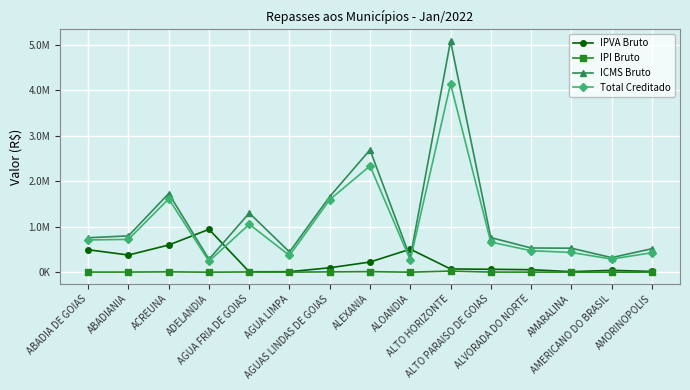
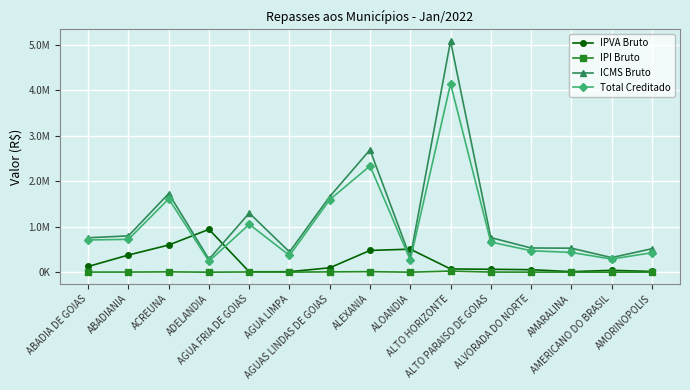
  {
    "IPVA Bruto": {
-     "ABADIA DE GOIAS": 500000,
+     "ABADIA DE GOIAS": 100000,
      "ABADIANIA": 400000,
      "ACREUNA": 600000,
      "ADELANDIA": 900000,
      "AGUAS LINDAS DE GOIAS": 100000,
-     "ALEXANIA": 200000,
+     "ALEXANIA": 500000,
      "ALOANDIA": 500000,
      "ALTO PARAISO DE GOIAS": 100000
    }
  }
